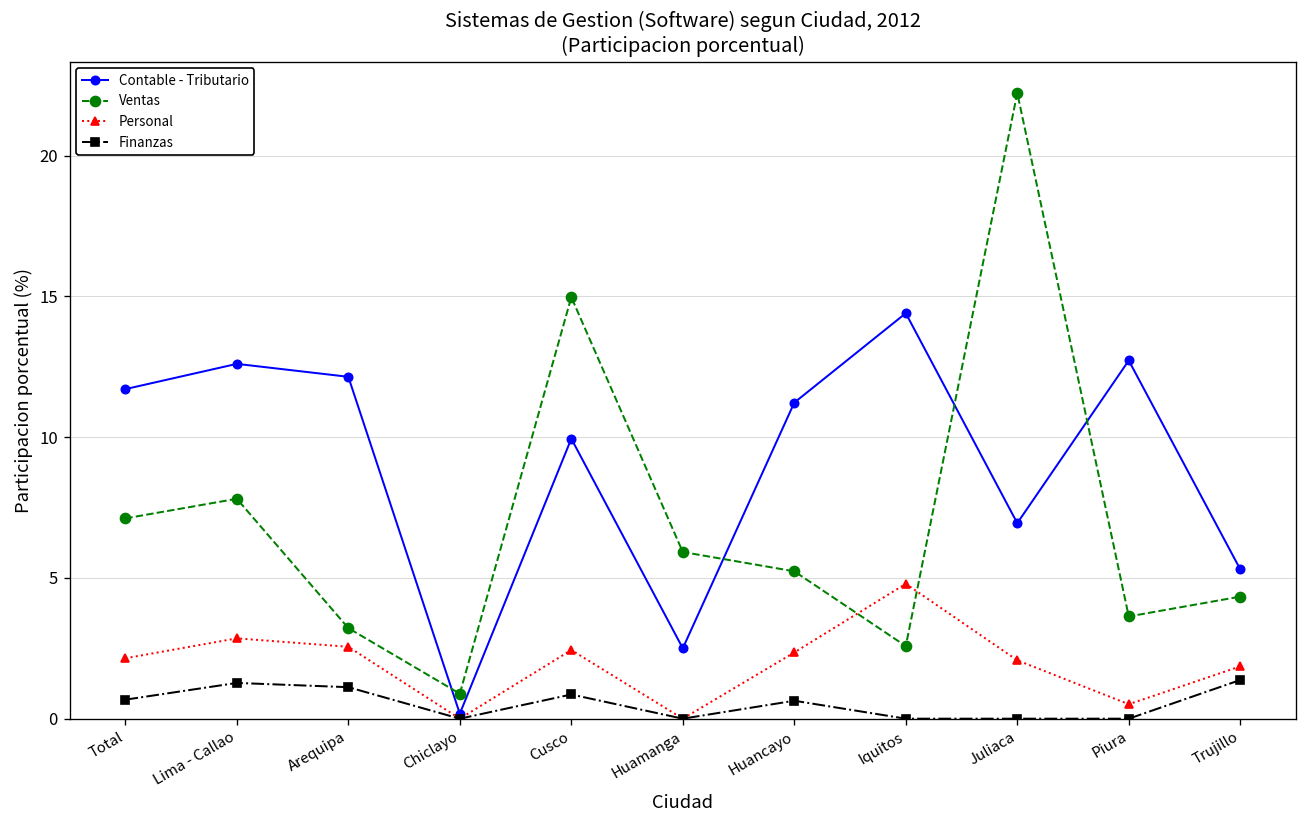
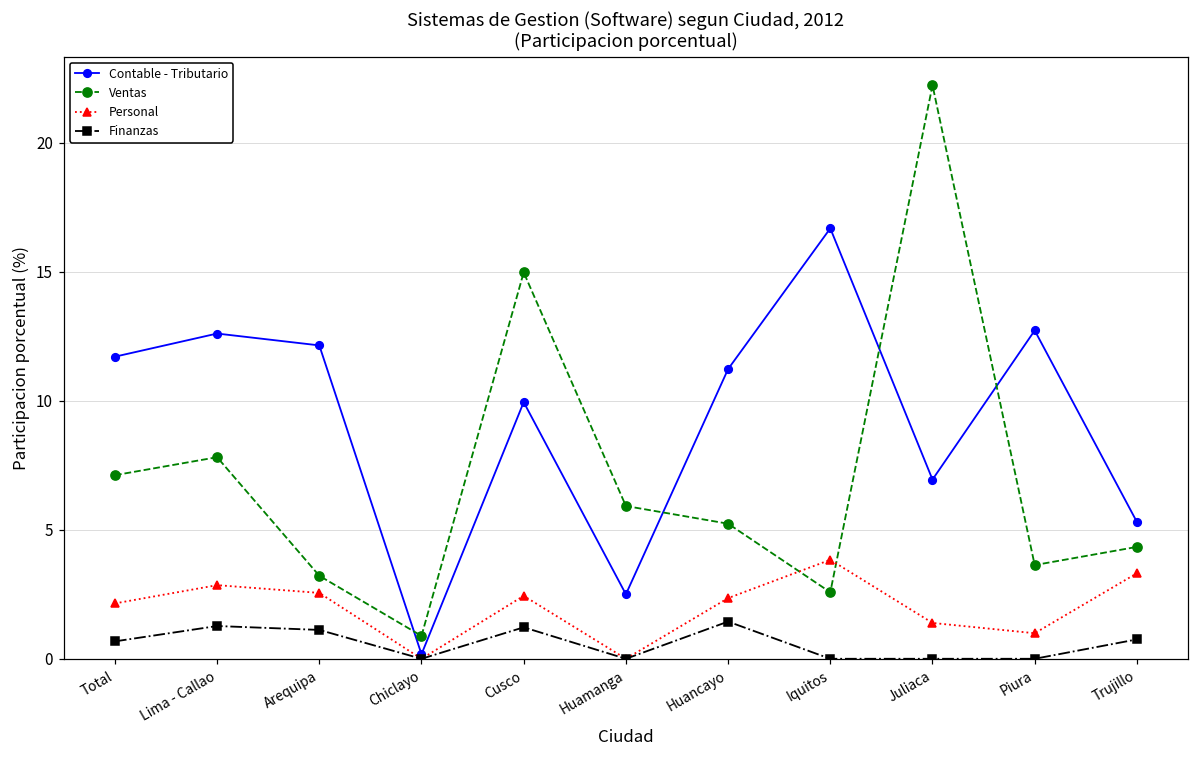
  {
    "Contable - Tributario": {
      "Total": 11.7,
      "Lima - Callao": 12.6,
      "Arequipa": 12.1,
      "Chiclayo": 0.2,
      "Cusco": 9.9,
      "Huamanga": 2.5,
      "Huancayo": 11.2,
-     "Iquitos": 14.4,
+     "Iquitos": 16.7,
      "Juliaca": 6.9,
      "Piura": 12.7,
      "Trujillo": 5.3
    },
    "Ventas": {
      "Total": 7.1,
      "Lima - Callao": 7.8,
      "Arequipa": 3.2,
      "Chiclayo": 0.9,
      "Cusco": 15.0,
      "Huamanga": 5.9,
      "Huancayo": 5.2,
      "Iquitos": 2.6,
      "Juliaca": 22.2,
      "Piura": 3.6,
      "Trujillo": 4.3
    },
    "Personal": {
      "Total": 2.1,
      "Lima - Callao": 2.9,
      "Arequipa": 2.6,
      "Cusco": 2.4,
      "Huancayo": 2.4,
-     "Iquitos": 4.8,
-     "Juliaca": 2.1,
-     "Piura": 0.5,
-     "Trujillo": 1.9
+     "Iquitos": 3.8,
+     "Juliaca": 1.4,
+     "Piura": 1.0,
+     "Trujillo": 3.3
    },
    "Finanzas": {
      "Total": 0.7,
      "Lima - Callao": 1.3,
      "Arequipa": 1.1,
-     "Cusco": 0.9,
-     "Huancayo": 0.6,
+     "Cusco": 1.2,
+     "Huancayo": 1.4,
      "Iquitos": 0.0,
      "Juliaca": 0.0,
      "Piura": 0.0,
-     "Trujillo": 1.4
+     "Trujillo": 0.8
    }
  }
